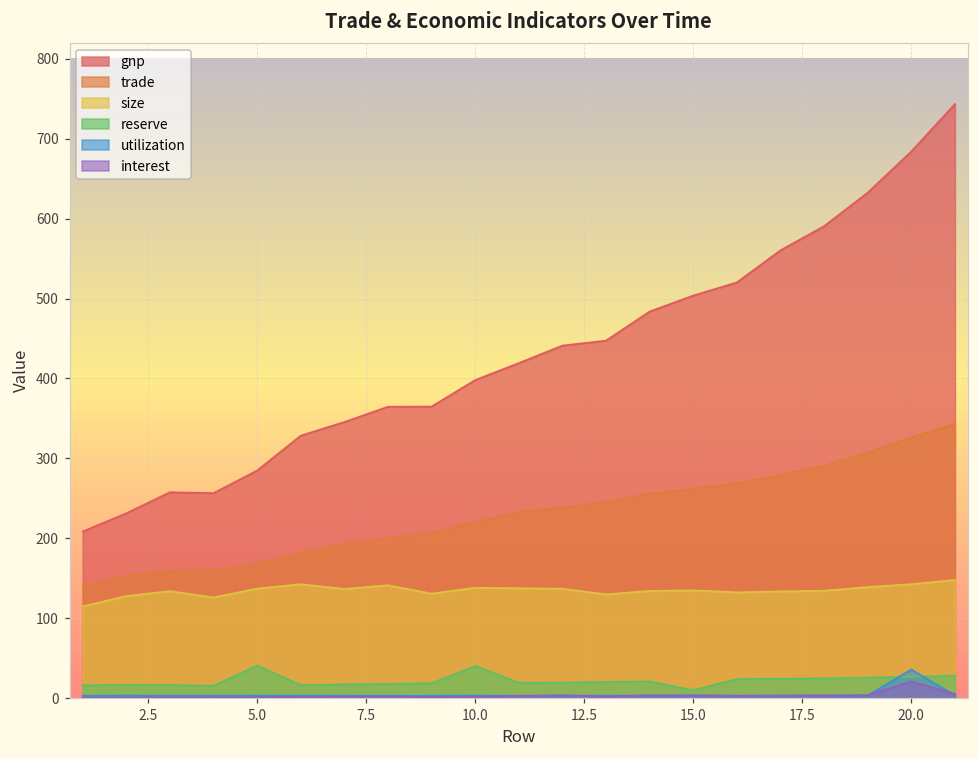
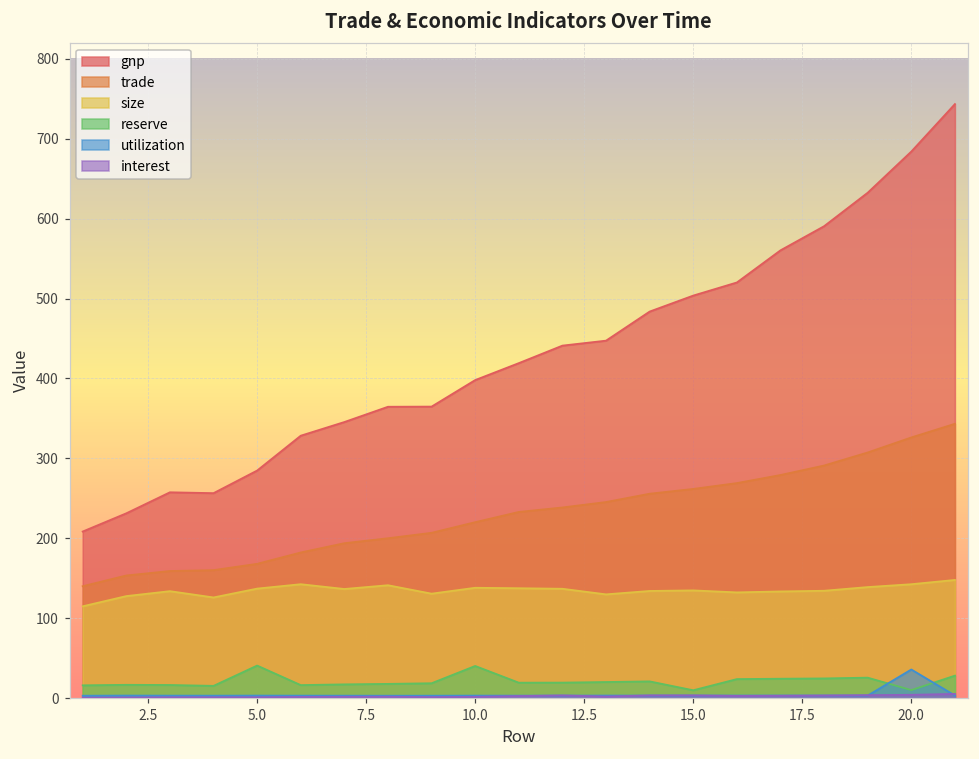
  {
    "size": {
      "5.0": 140,
      "10.0": 140,
      "15.0": 130,
      "20.0": 140
    },
    "reserve": {
      "5.0": 40,
      "10.0": 40,
      "15.0": 10,
-     "20.0": 30
+     "20.0": 10
    },
    "utilization": {
      "20.0": 40
    },
    "interest": {
-     "20.0": 20
+     "20.0": 0
    }
  }
